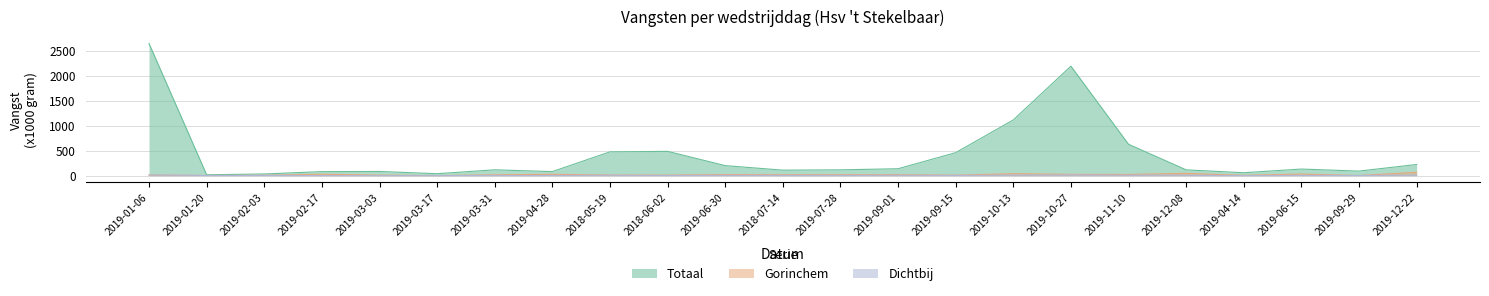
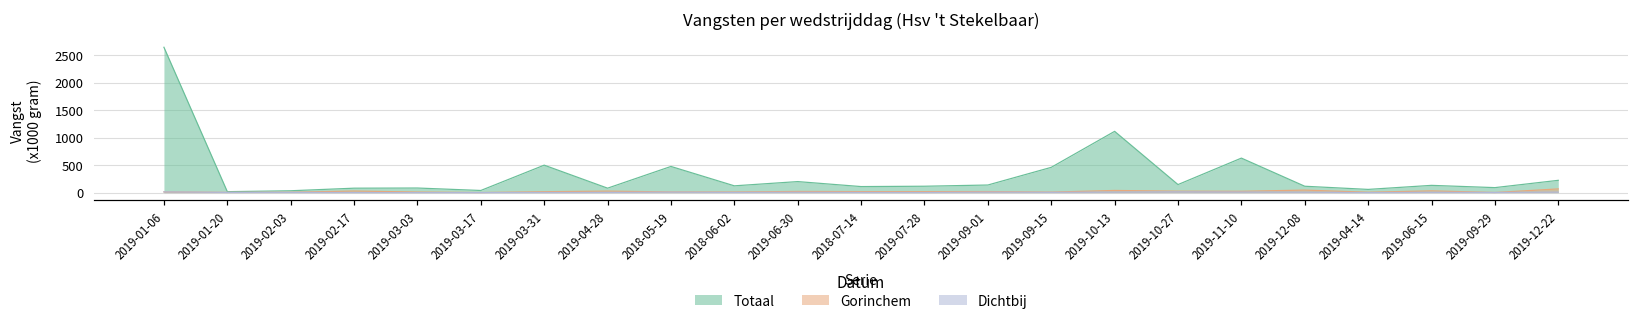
  {
    "Totaal": {
      "2019-01-06": 2600,
      "2019-02-17": 100,
      "2019-03-03": 100,
-     "2019-03-31": 100,
+     "2019-03-31": 500,
      "2019-04-28": 100,
      "2018-05-19": 500,
-     "2018-06-02": 500,
+     "2018-06-02": 100,
      "2019-06-30": 200,
      "2018-07-14": 100,
      "2019-07-28": 100,
      "2019-09-01": 100,
      "2019-09-15": 500,
      "2019-10-13": 1100,
-     "2019-10-27": 2200,
+     "2019-10-27": 100,
      "2019-11-10": 600,
      "2019-12-08": 100,
      "2019-04-14": 100,
      "2019-06-15": 100,
      "2019-09-29": 100,
      "2019-12-22": 200
    },
    "Gorinchem": {
      "2019-12-22": 100
    },
    "Dichtbij": {
      "2019-12-22": 0
    }
  }
